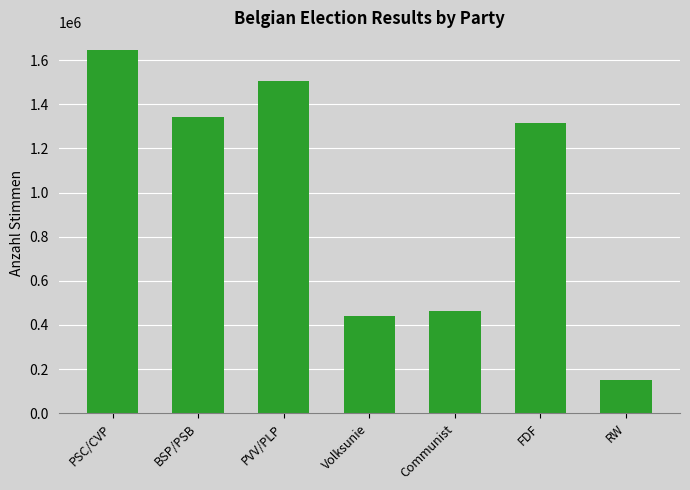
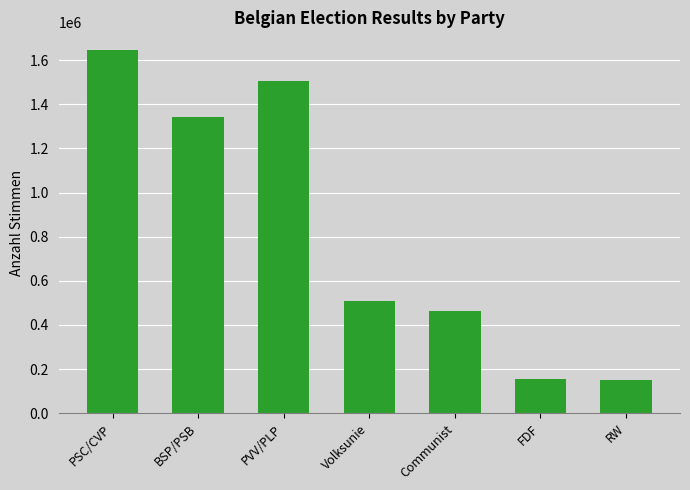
  {
    "PSC/CVP": 1640000,
    "BSP/PSB": 1340000,
    "PVV/PLP": 1510000,
-   "Volksunie": 440000,
+   "Volksunie": 510000,
    "Communist": 460000,
-   "FDF": 1310000,
+   "FDF": 150000,
    "RW": 150000
  }
